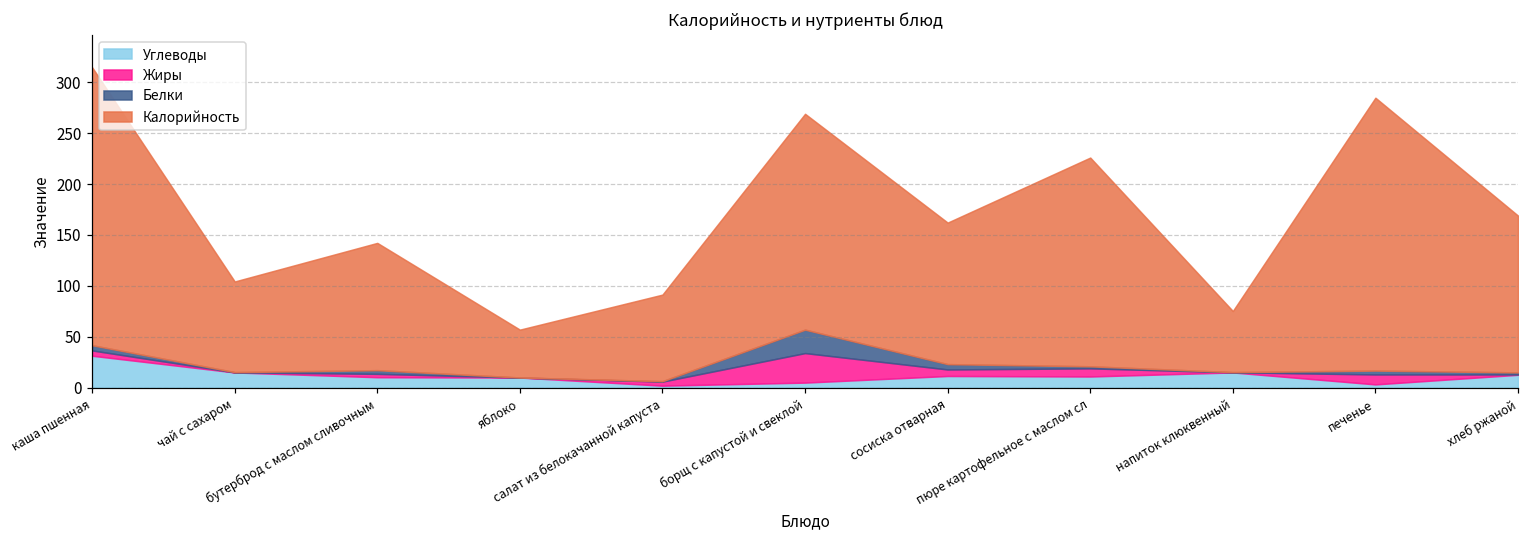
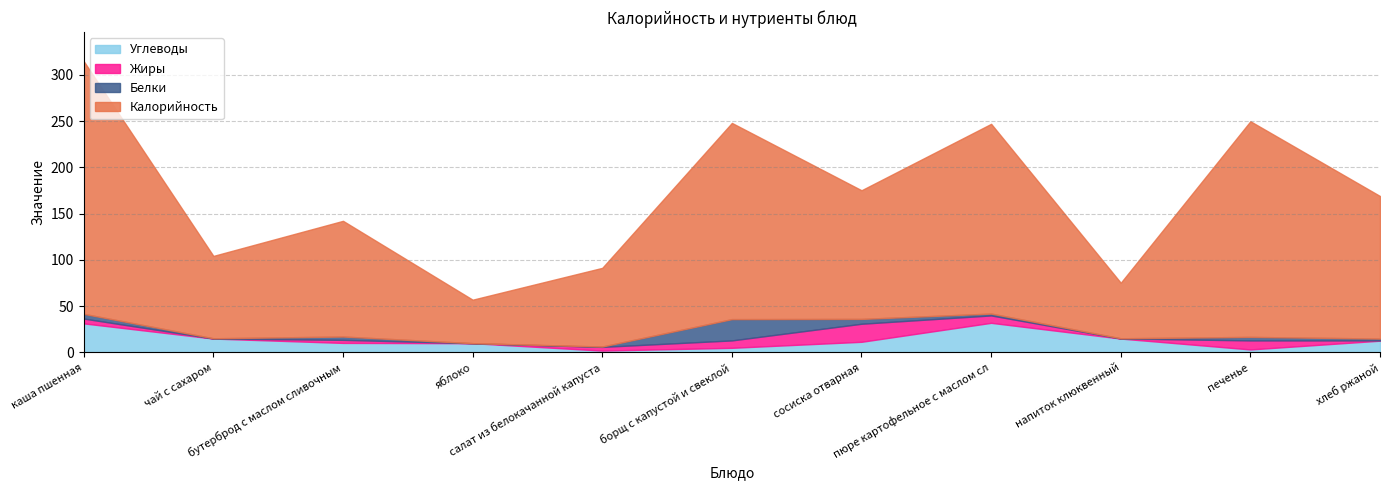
  {
    "Углеводы": {
      "каша пшенная": 30,
      "бутерброд с маслом сливочным": 10,
      "борщ с капустой и свеклой": 10,
      "сосиска отварная": 10,
-     "пюре картофельное с маслом сл": 10,
+     "пюре картофельное с маслом сл": 30,
      "печенье": 0
    },
    "Жиры": {
      "каша пшенная": 10,
      "бутерброд с маслом сливочным": 0,
-     "борщ с капустой и свеклой": 30,
-     "сосиска отварная": 10,
+     "борщ с капустой и свеклой": 10,
+     "сосиска отварная": 20,
      "печенье": 10
    },
    "Белки": {
      "каша пшенная": 10,
      "бутерброд с маслом сливочным": 0,
      "борщ с капустой и свеклой": 20,
      "сосиска отварная": 10,
      "печенье": 0
    },
    "Калорийность": {
      "каша пшенная": 270,
      "чай с сахаром": 90,
      "бутерброд с маслом сливочным": 120,
      "яблоко": 50,
      "салат из белокачанной капуста": 90,
      "борщ с капустой и свеклой": 210,
      "сосиска отварная": 140,
      "пюре картофельное с маслом сл": 210,
      "напиток клюквенный": 60,
-     "печенье": 270,
+     "печенье": 230,
      "хлеб ржаной": 150
    }
  }
